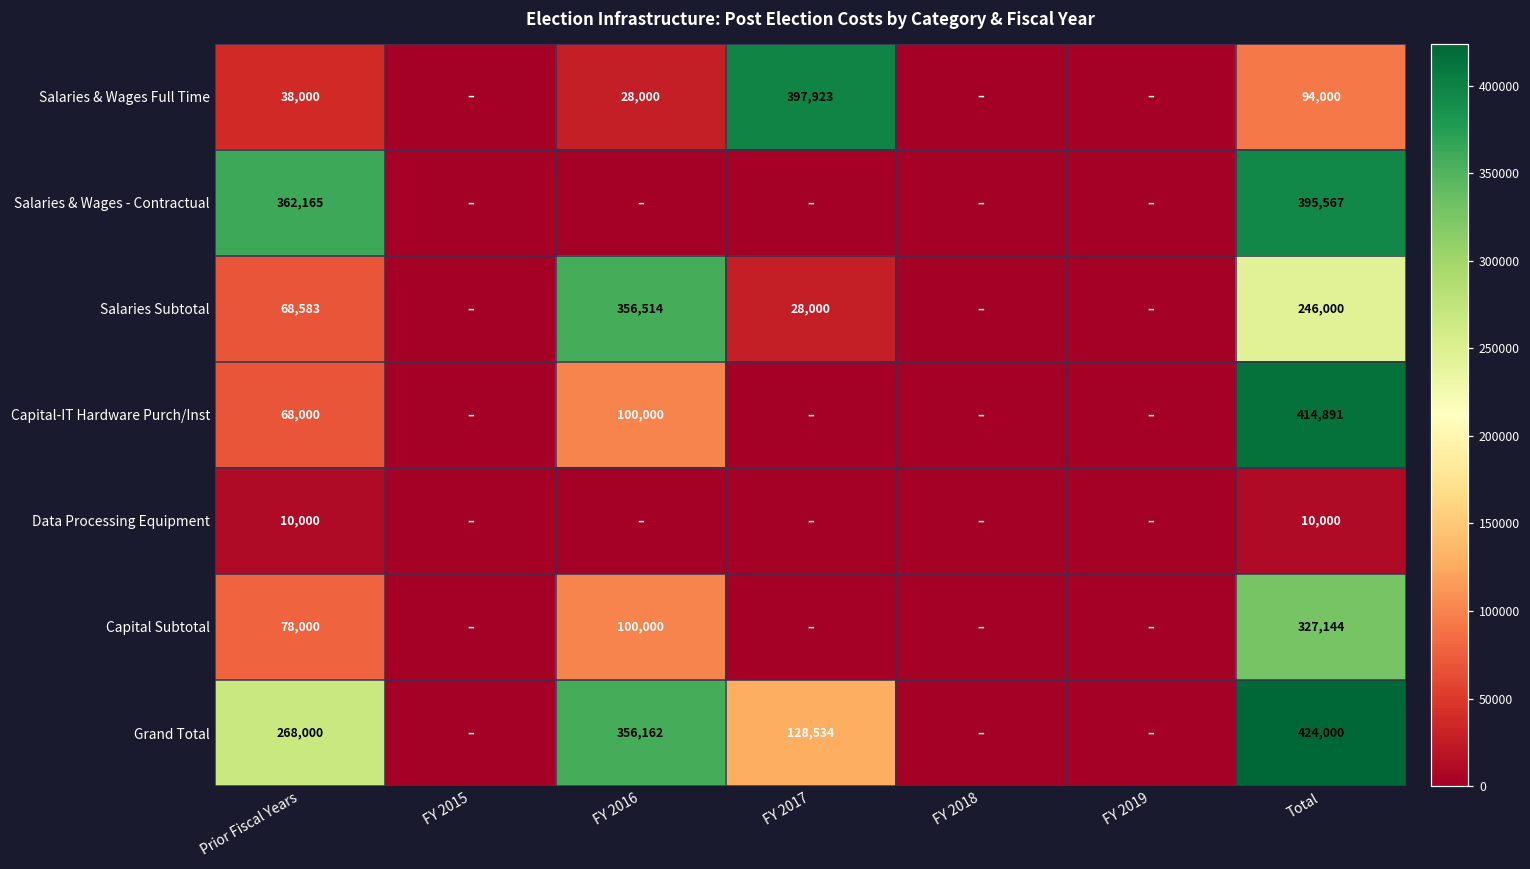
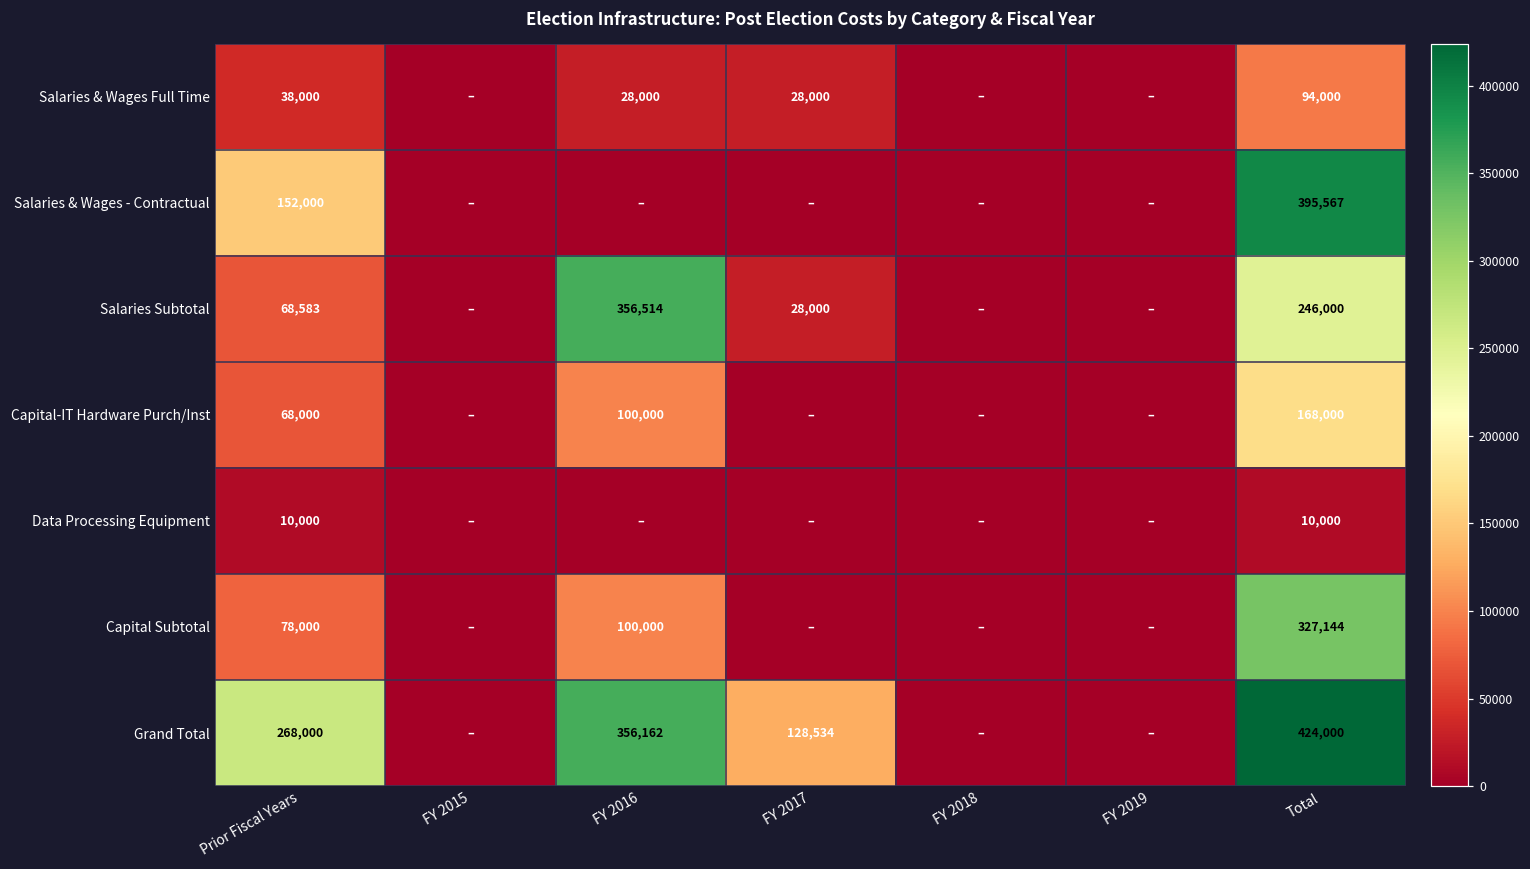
  {
    "Salaries & Wages Full Time": {
      "Prior Fiscal Years": "38,000",
      "FY 2016": "28,000",
-     "FY 2017": "397,923",
+     "FY 2017": "28,000",
      "Total": "94,000"
    },
    "Salaries & Wages - Contractual": {
-     "Prior Fiscal Years": "362,165",
+     "Prior Fiscal Years": "152,000",
      "Total": "395,567"
    },
    "Salaries Subtotal": {
      "Prior Fiscal Years": "68,583",
      "FY 2016": "356,514",
      "FY 2017": "28,000",
      "Total": "246,000"
    },
    "Capital-IT Hardware Purch/Inst": {
      "Prior Fiscal Years": "68,000",
      "FY 2016": "100,000",
-     "Total": "414,891"
+     "Total": "168,000"
    },
    "Data Processing Equipment": {
      "Prior Fiscal Years": "10,000",
      "Total": "10,000"
    },
    "Capital Subtotal": {
      "Prior Fiscal Years": "78,000",
      "FY 2016": "100,000",
      "Total": "327,144"
    },
    "Grand Total": {
      "Prior Fiscal Years": "268,000",
      "FY 2016": "356,162",
      "FY 2017": "128,534",
      "Total": "424,000"
    }
  }
